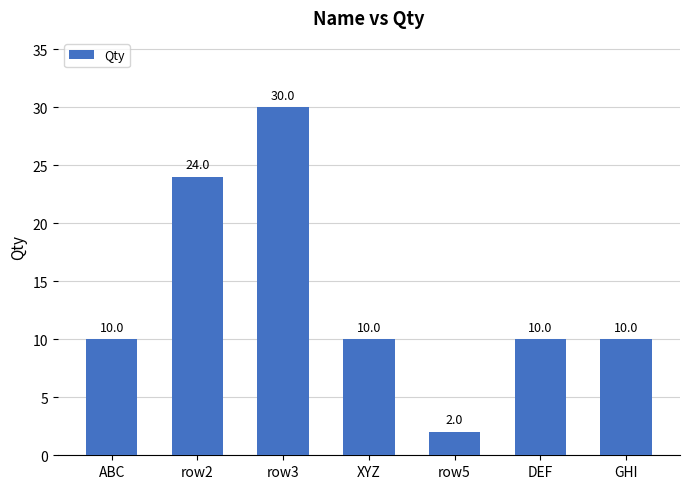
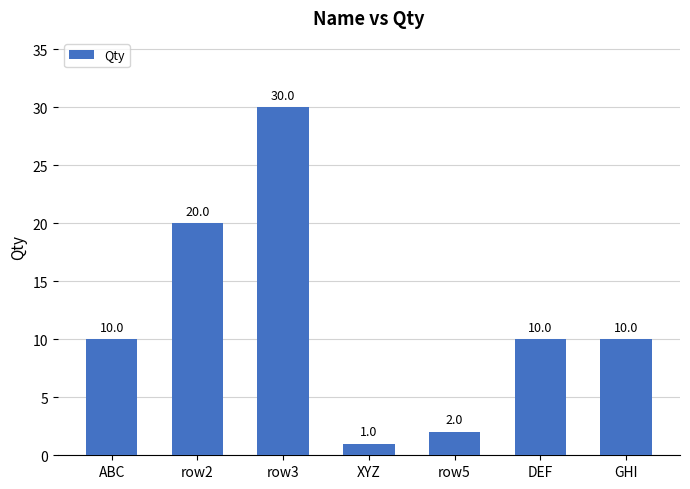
  {
    "ABC": 10.0,
-   "row2": 24.0,
+   "row2": 20.0,
    "row3": 30.0,
-   "XYZ": 10.0,
+   "XYZ": 1.0,
    "row5": 2.0,
    "DEF": 10.0,
    "GHI": 10.0
  }
